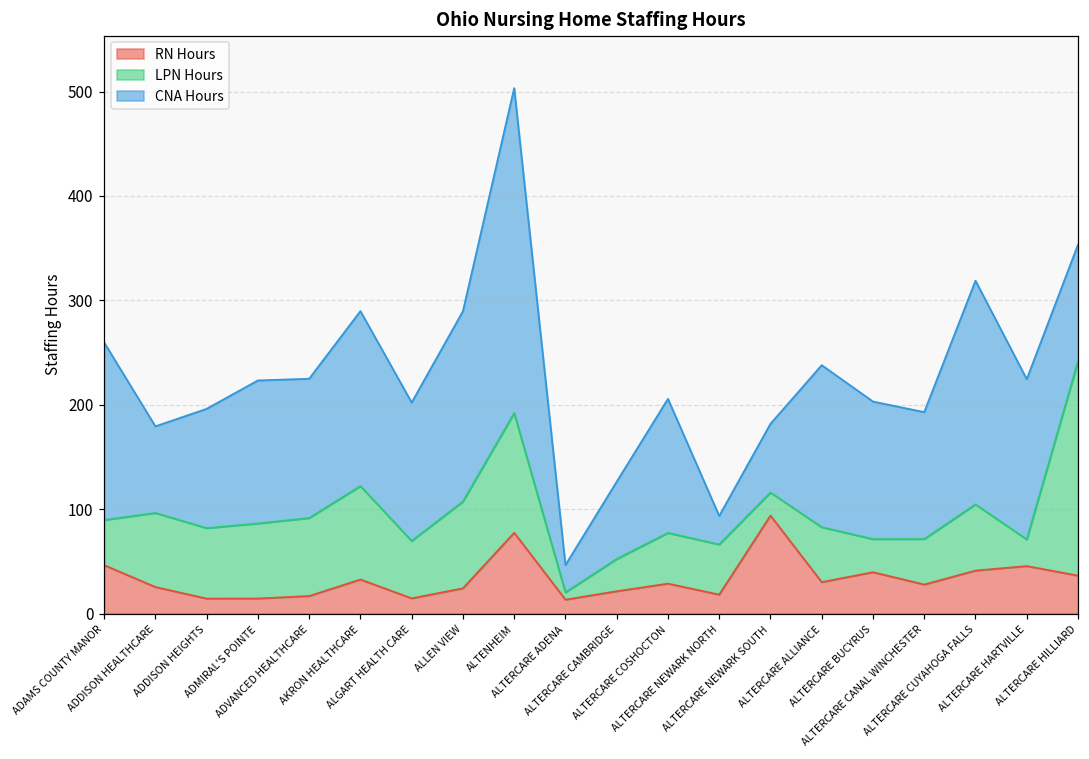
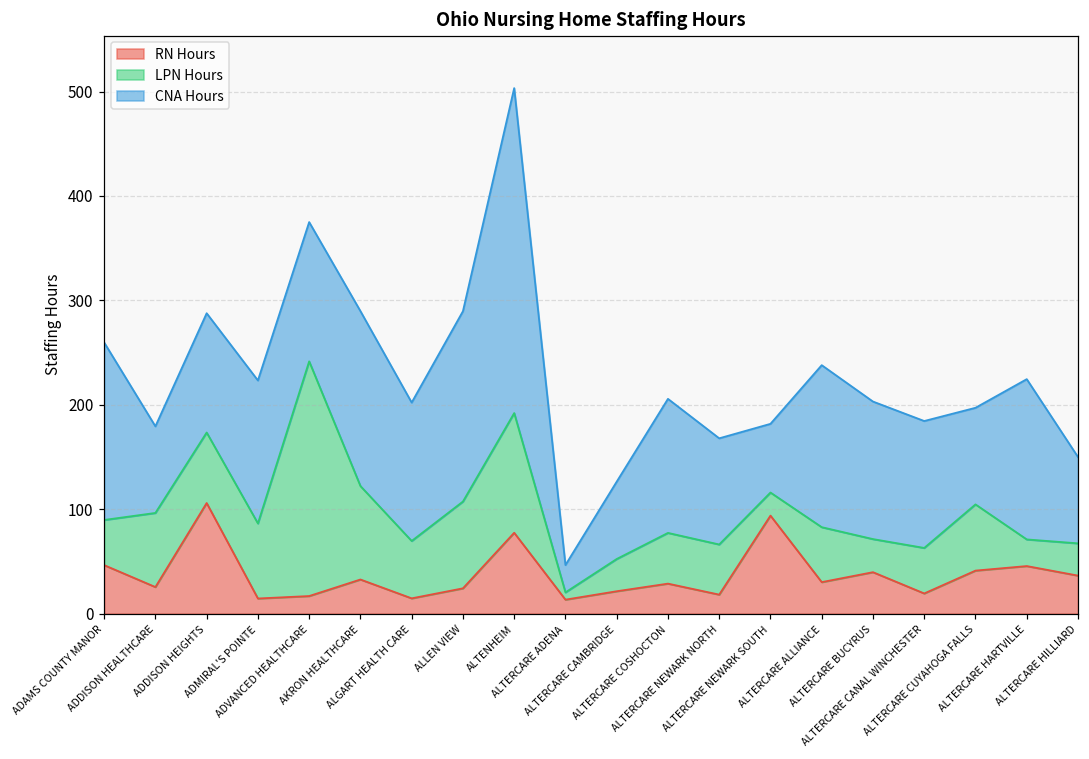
  {
    "RN Hours": {
      "ADAMS COUNTY MANOR": 50,
      "ADDISON HEALTHCARE": 30,
-     "ADDISON HEIGHTS": 10,
+     "ADDISON HEIGHTS": 110,
      "ADMIRAL'S POINTE": 10,
      "ADVANCED HEALTHCARE": 20,
      "AKRON HEALTHCARE": 30,
      "ALGART HEALTH CARE": 10,
      "ALLEN VIEW": 20,
      "ALTENHEIM": 80,
      "ALTERCARE ADENA": 10,
      "ALTERCARE CAMBRIDGE": 20,
      "ALTERCARE COSHOCTON": 30,
      "ALTERCARE NEWARK NORTH": 20,
      "ALTERCARE NEWARK SOUTH": 90,
      "ALTERCARE ALLIANCE": 30,
      "ALTERCARE BUCYRUS": 40,
-     "ALTERCARE CANAL WINCHESTER": 30,
+     "ALTERCARE CANAL WINCHESTER": 20,
      "ALTERCARE CUYAHOGA FALLS": 40,
      "ALTERCARE HARTVILLE": 50,
      "ALTERCARE HILLIARD": 40
    },
    "LPN Hours": {
      "ADAMS COUNTY MANOR": 40,
      "ADDISON HEALTHCARE": 70,
      "ADDISON HEIGHTS": 70,
      "ADMIRAL'S POINTE": 70,
-     "ADVANCED HEALTHCARE": 70,
+     "ADVANCED HEALTHCARE": 220,
      "AKRON HEALTHCARE": 90,
      "ALGART HEALTH CARE": 50,
      "ALLEN VIEW": 80,
      "ALTENHEIM": 110,
      "ALTERCARE ADENA": 10,
      "ALTERCARE CAMBRIDGE": 30,
      "ALTERCARE COSHOCTON": 50,
      "ALTERCARE NEWARK NORTH": 50,
      "ALTERCARE NEWARK SOUTH": 20,
      "ALTERCARE ALLIANCE": 50,
      "ALTERCARE BUCYRUS": 30,
      "ALTERCARE CANAL WINCHESTER": 40,
      "ALTERCARE CUYAHOGA FALLS": 60,
      "ALTERCARE HARTVILLE": 30,
-     "ALTERCARE HILLIARD": 210
+     "ALTERCARE HILLIARD": 30
    },
    "CNA Hours": {
      "ADAMS COUNTY MANOR": 170,
      "ADDISON HEALTHCARE": 80,
      "ADDISON HEIGHTS": 110,
      "ADMIRAL'S POINTE": 140,
      "ADVANCED HEALTHCARE": 130,
      "AKRON HEALTHCARE": 170,
      "ALGART HEALTH CARE": 130,
      "ALLEN VIEW": 180,
      "ALTENHEIM": 310,
      "ALTERCARE ADENA": 30,
      "ALTERCARE CAMBRIDGE": 70,
      "ALTERCARE COSHOCTON": 130,
-     "ALTERCARE NEWARK NORTH": 30,
+     "ALTERCARE NEWARK NORTH": 100,
      "ALTERCARE NEWARK SOUTH": 70,
      "ALTERCARE ALLIANCE": 160,
      "ALTERCARE BUCYRUS": 130,
      "ALTERCARE CANAL WINCHESTER": 120,
-     "ALTERCARE CUYAHOGA FALLS": 210,
+     "ALTERCARE CUYAHOGA FALLS": 90,
      "ALTERCARE HARTVILLE": 150,
-     "ALTERCARE HILLIARD": 110
+     "ALTERCARE HILLIARD": 80
    }
  }
